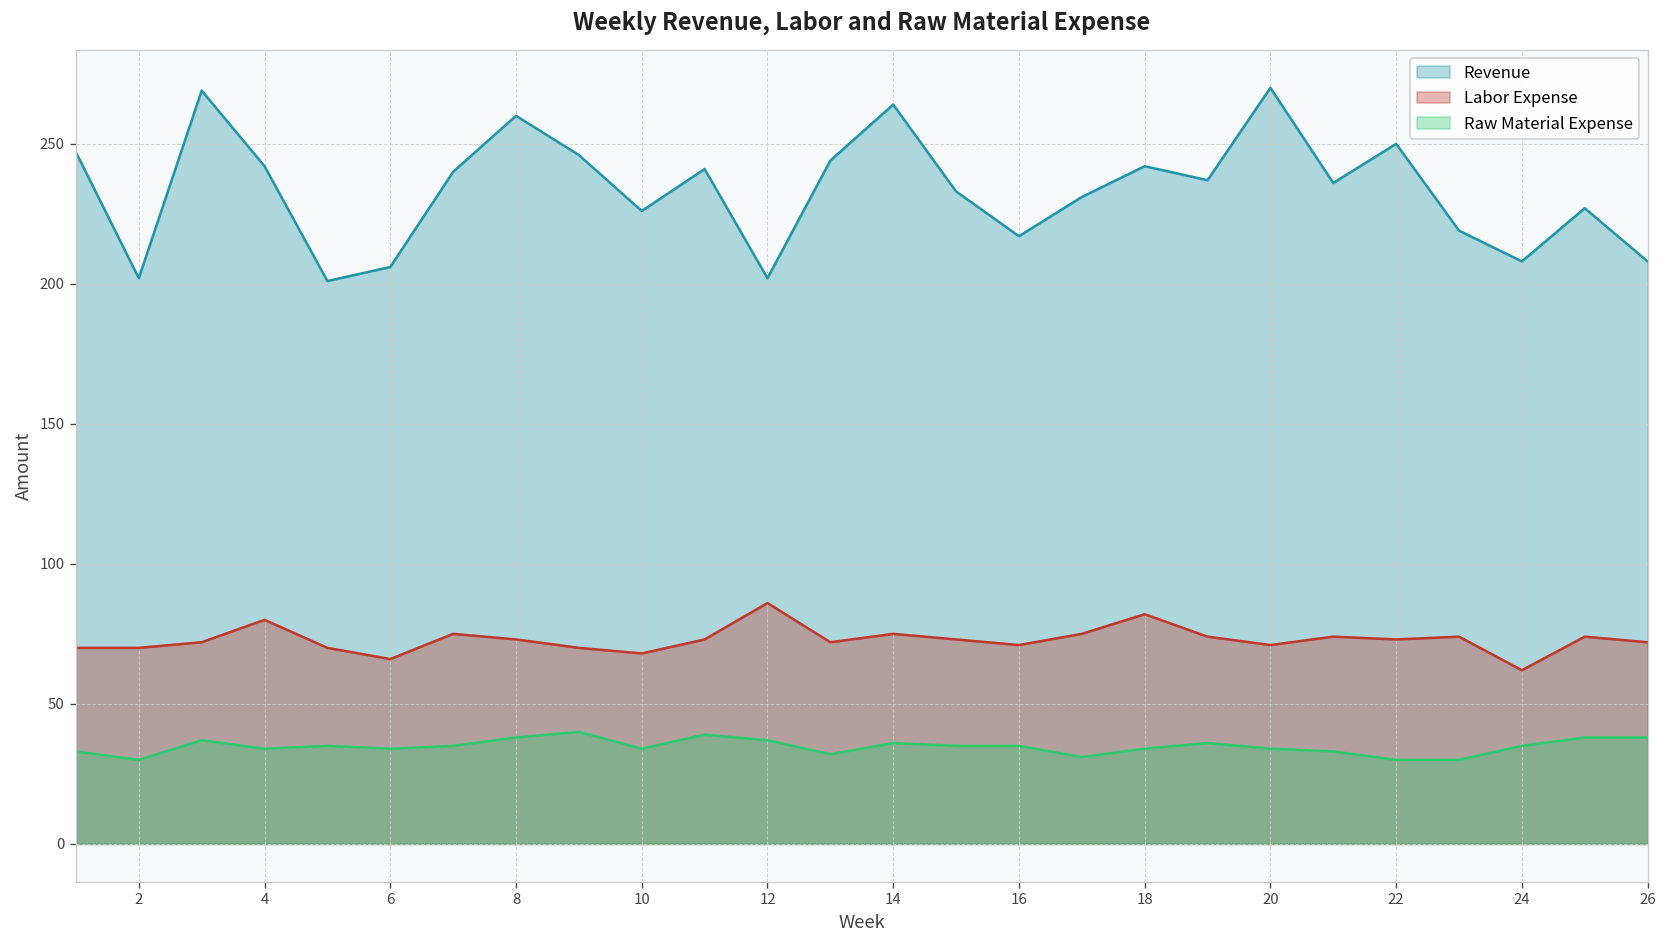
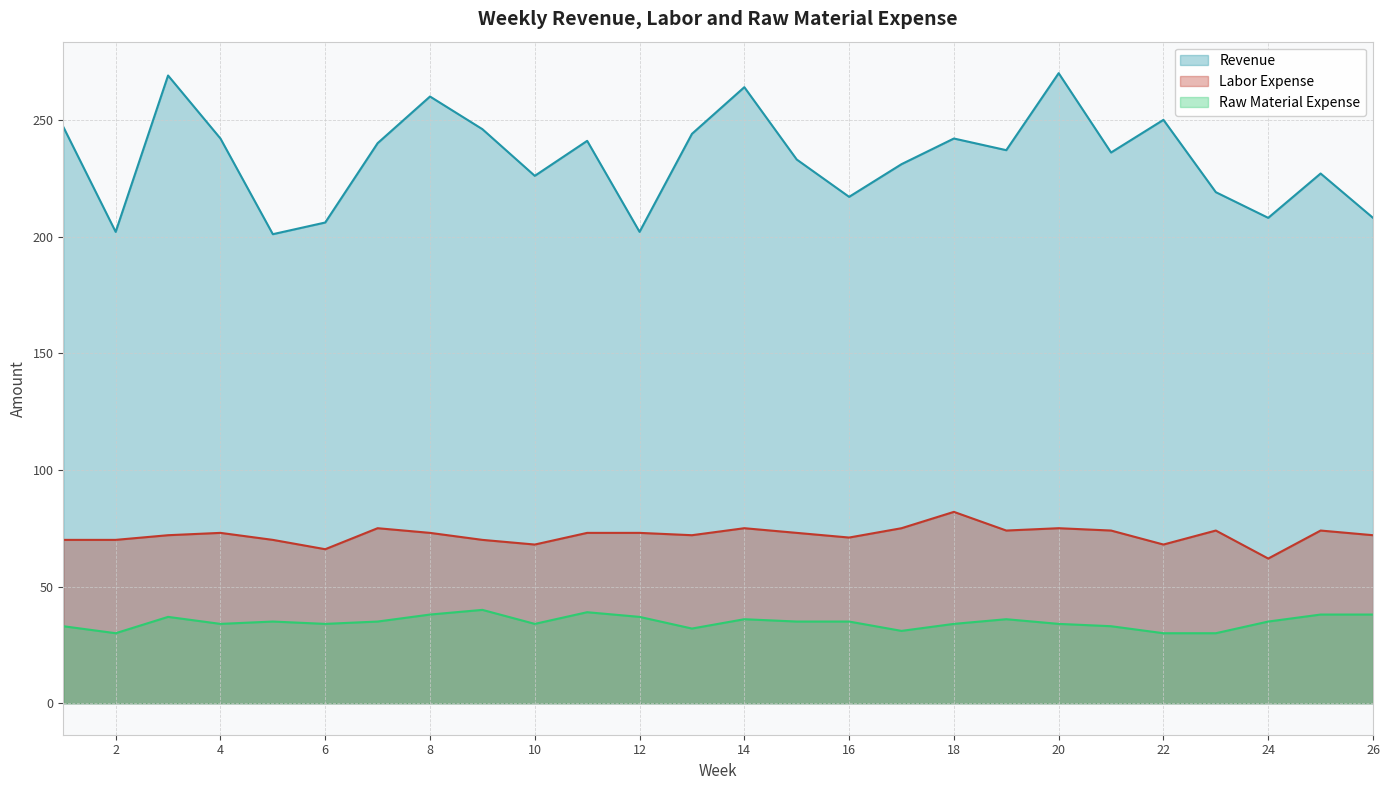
  {
    "Labor Expense": {
      "2": 70,
-     "4": 80,
+     "4": 73,
      "6": 66,
      "8": 73,
      "10": 68,
-     "12": 86,
+     "12": 73,
      "14": 75,
      "16": 71,
      "18": 82,
-     "20": 71,
-     "22": 73,
+     "20": 75,
+     "22": 68,
      "24": 62,
      "26": 72
    }
  }
